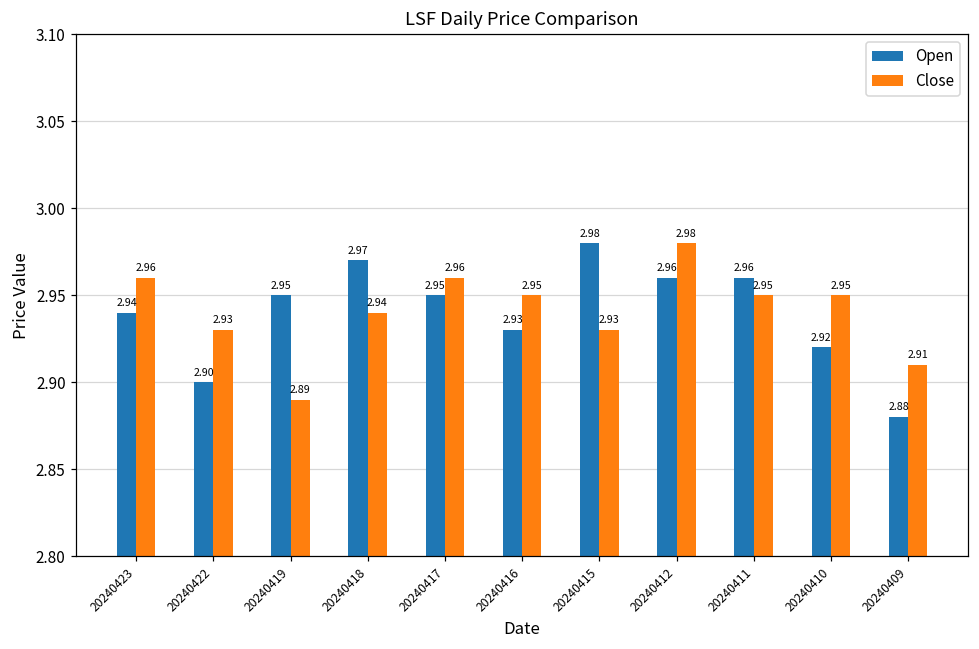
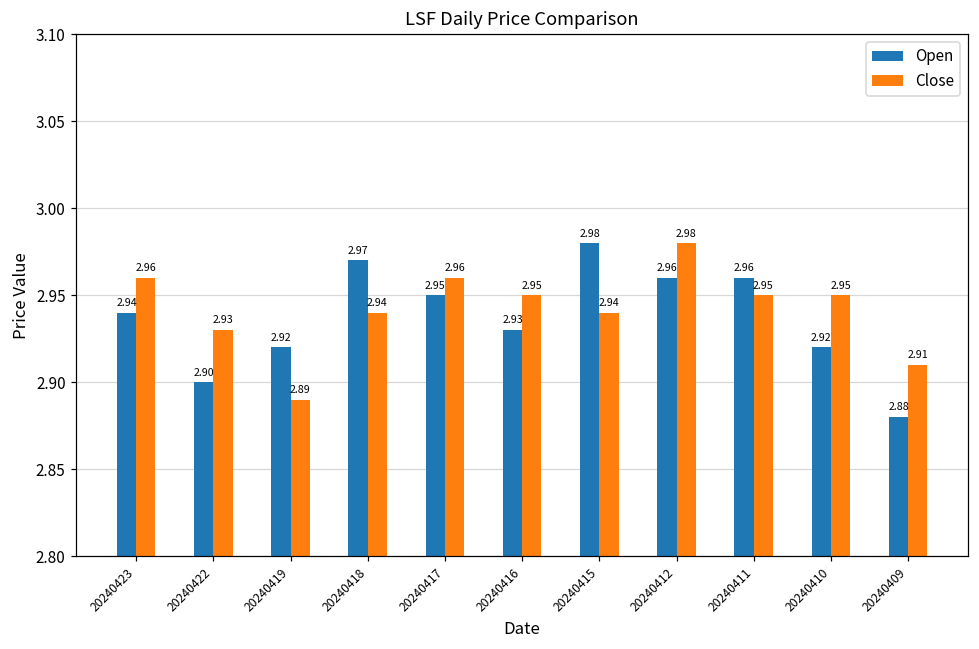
  {
    "Open": {
      "20240423": 2.94,
      "20240422": 2.90,
-     "20240419": 2.95,
+     "20240419": 2.92,
      "20240418": 2.97,
      "20240417": 2.95,
      "20240416": 2.93,
      "20240415": 2.98,
      "20240412": 2.96,
      "20240411": 2.96,
      "20240410": 2.92,
      "20240409": 2.88
    },
    "Close": {
      "20240423": 2.96,
      "20240422": 2.93,
      "20240419": 2.89,
      "20240418": 2.94,
      "20240417": 2.96,
      "20240416": 2.95,
-     "20240415": 2.93,
+     "20240415": 2.94,
      "20240412": 2.98,
      "20240411": 2.95,
      "20240410": 2.95,
      "20240409": 2.91
    }
  }
